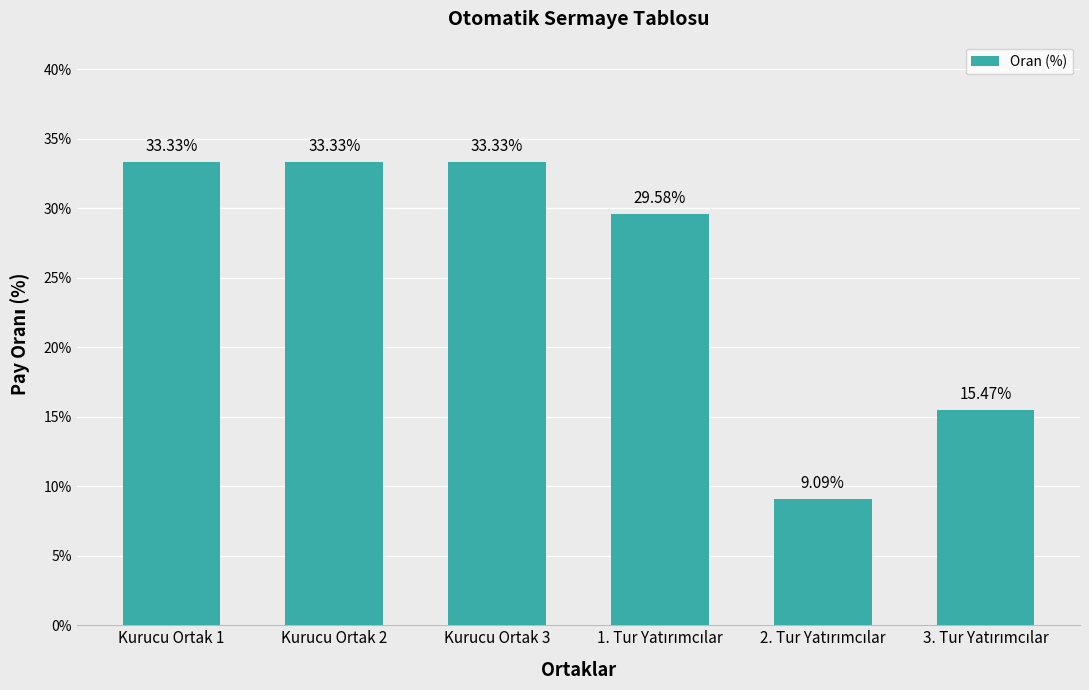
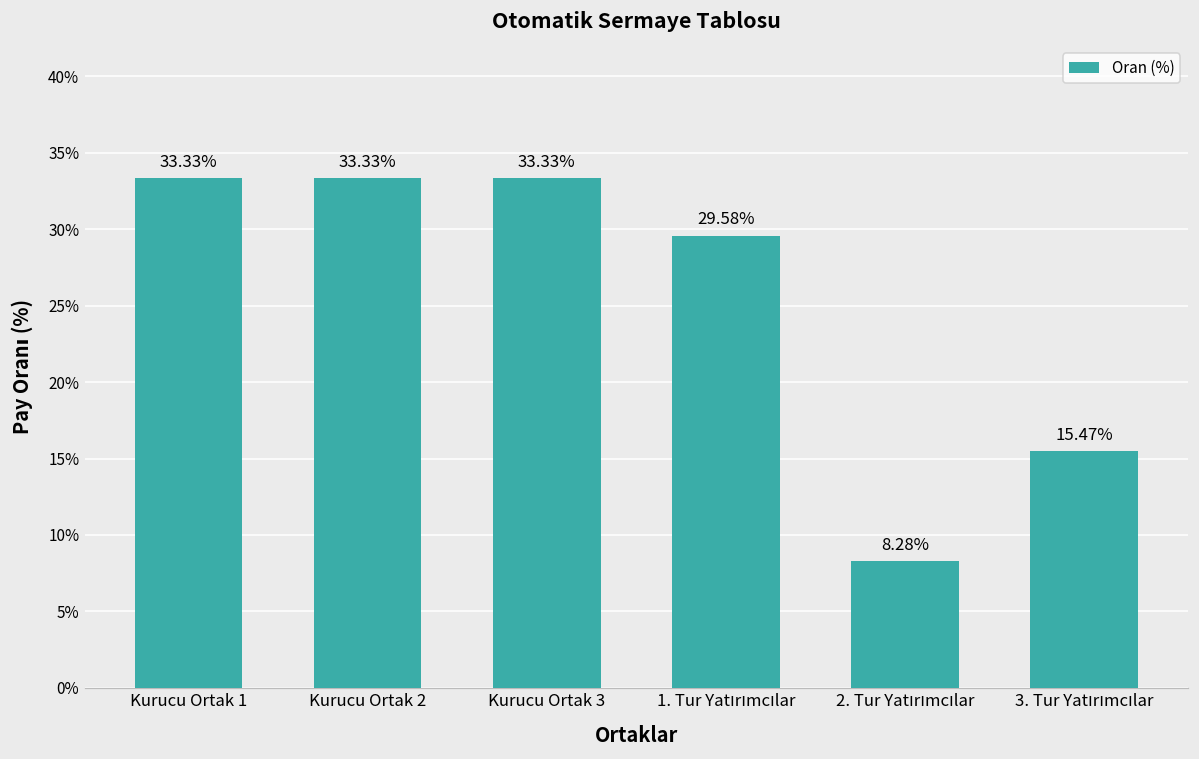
  {
    "Kurucu Ortak 1": "33.33%",
    "Kurucu Ortak 2": "33.33%",
    "Kurucu Ortak 3": "33.33%",
    "1. Tur Yatırımcılar": "29.58%",
-   "2. Tur Yatırımcılar": "9.09%",
+   "2. Tur Yatırımcılar": "8.28%",
    "3. Tur Yatırımcılar": "15.47%"
  }
